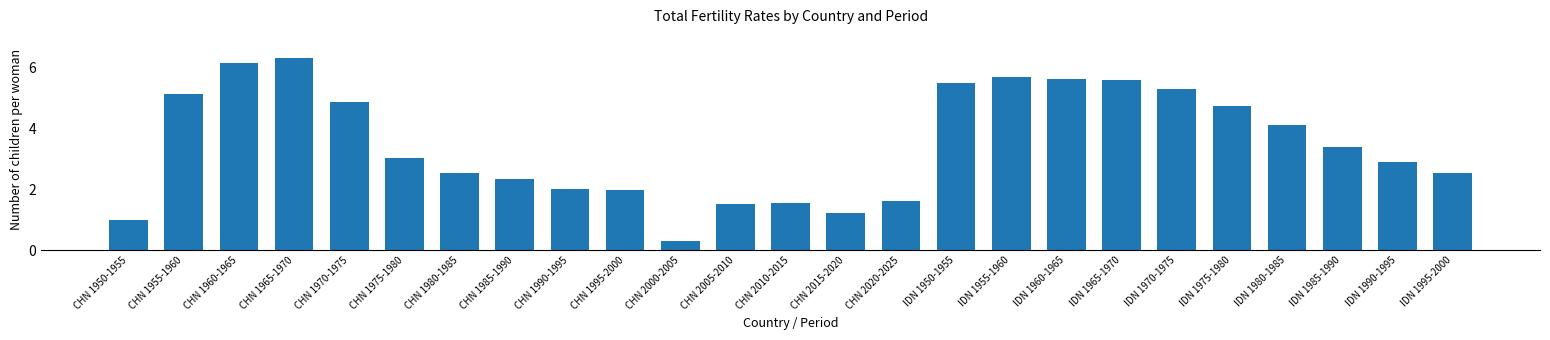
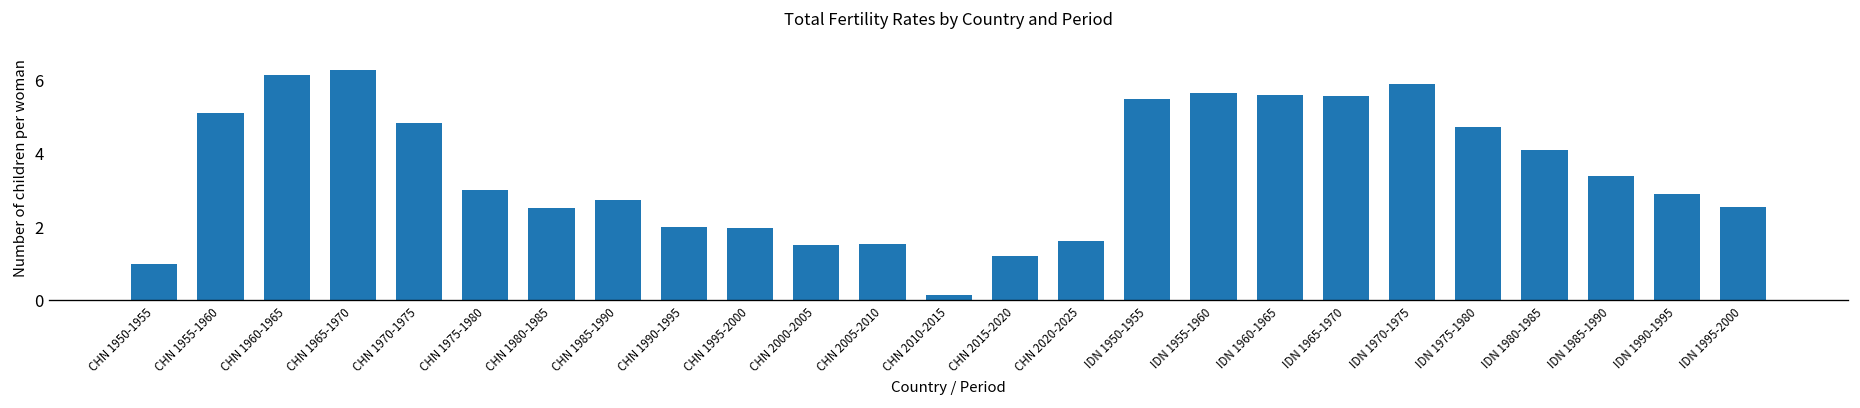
  {
    "CHN 1950-1955": 1.0,
    "CHN 1955-1960": 5.1,
    "CHN 1960-1965": 6.2,
    "CHN 1965-1970": 6.3,
    "CHN 1970-1975": 4.9,
    "CHN 1975-1980": 3.0,
    "CHN 1980-1985": 2.5,
-   "CHN 1985-1990": 2.3,
+   "CHN 1985-1990": 2.8,
    "CHN 1990-1995": 2.0,
    "CHN 1995-2000": 2.0,
-   "CHN 2000-2005": 0.3,
+   "CHN 2000-2005": 1.5,
    "CHN 2005-2010": 1.5,
-   "CHN 2010-2015": 1.6,
+   "CHN 2010-2015": 0.2,
    "CHN 2015-2020": 1.2,
    "CHN 2020-2025": 1.6,
    "IDN 1950-1955": 5.5,
    "IDN 1955-1960": 5.7,
    "IDN 1960-1965": 5.6,
    "IDN 1965-1970": 5.6,
-   "IDN 1970-1975": 5.3,
+   "IDN 1970-1975": 5.9,
    "IDN 1975-1980": 4.7,
    "IDN 1980-1985": 4.1,
    "IDN 1985-1990": 3.4,
    "IDN 1990-1995": 2.9,
    "IDN 1995-2000": 2.6
  }
